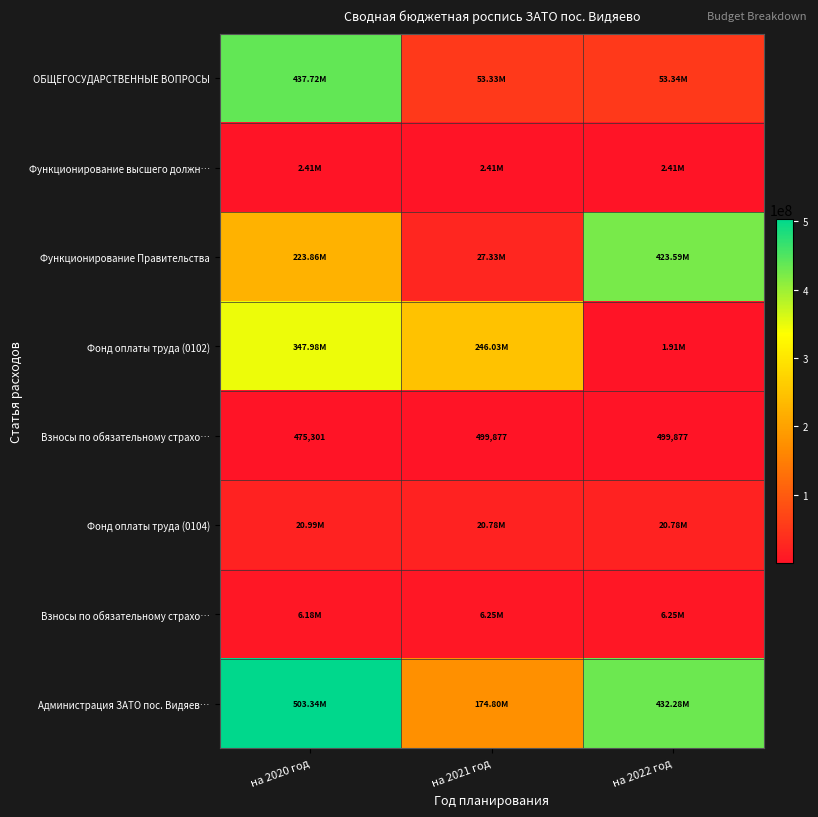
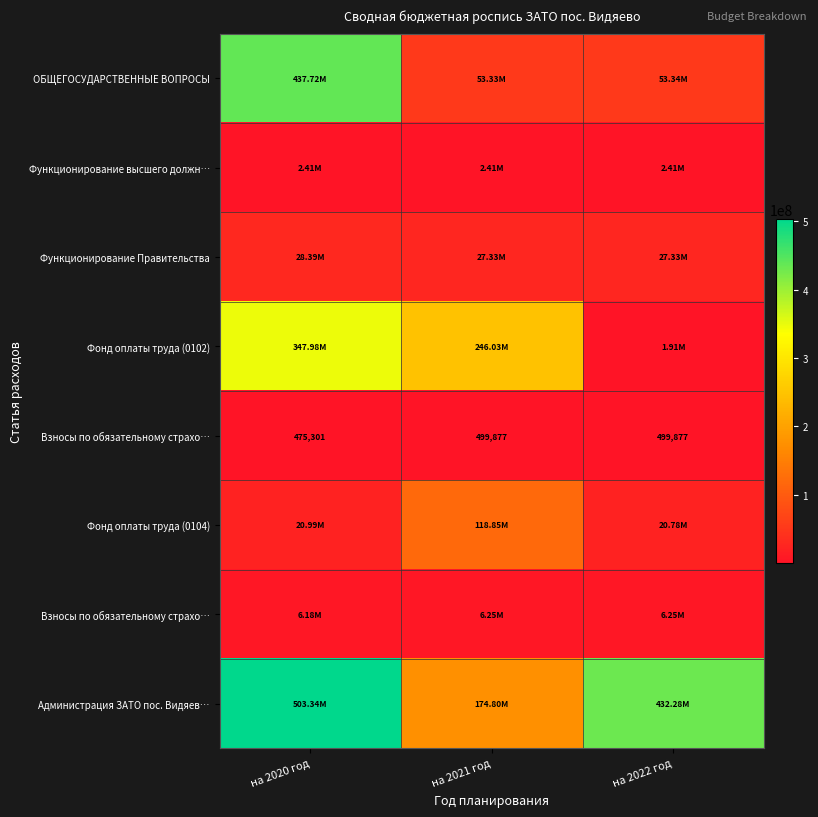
  {
    "ОБЩЕГОСУДАРСТВЕННЫЕ ВОПРОСЫ": {
      "на 2020 год": "437.72M",
      "на 2021 год": "53.33M",
      "на 2022 год": "53.34M"
    },
    "Функционирование высшего должн…": {
      "на 2020 год": "2.41M",
      "на 2021 год": "2.41M",
      "на 2022 год": "2.41M"
    },
    "Функционирование Правительства": {
-     "на 2020 год": "223.86M",
+     "на 2020 год": "28.39M",
      "на 2021 год": "27.33M",
-     "на 2022 год": "423.59M"
+     "на 2022 год": "27.33M"
    },
    "Фонд оплаты труда (0102)": {
      "на 2020 год": "347.98M",
      "на 2021 год": "246.03M",
      "на 2022 год": "1.91M"
    },
    "Фонд оплаты труда (0104)": {
      "на 2020 год": "20.99M",
-     "на 2021 год": "20.78M",
+     "на 2021 год": "118.85M",
      "на 2022 год": "20.78M"
    },
    "Администрация ЗАТО пос. Видяев…": {
      "на 2020 год": "503.34M",
      "на 2021 год": "174.80M",
      "на 2022 год": "432.28M"
    }
  }
